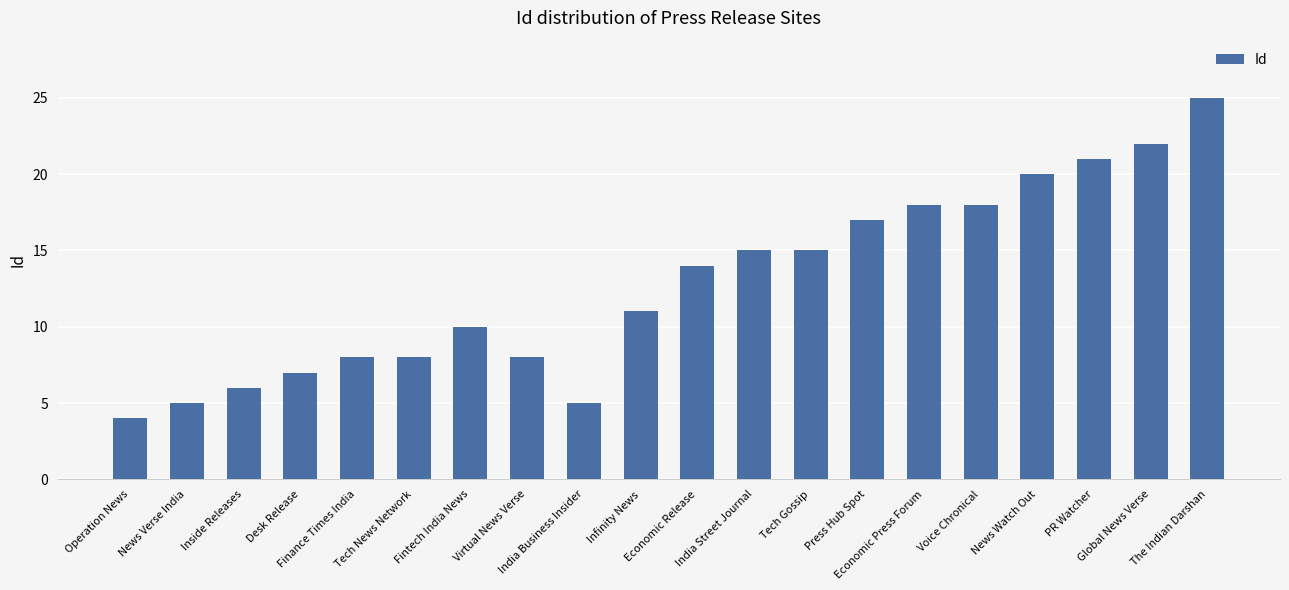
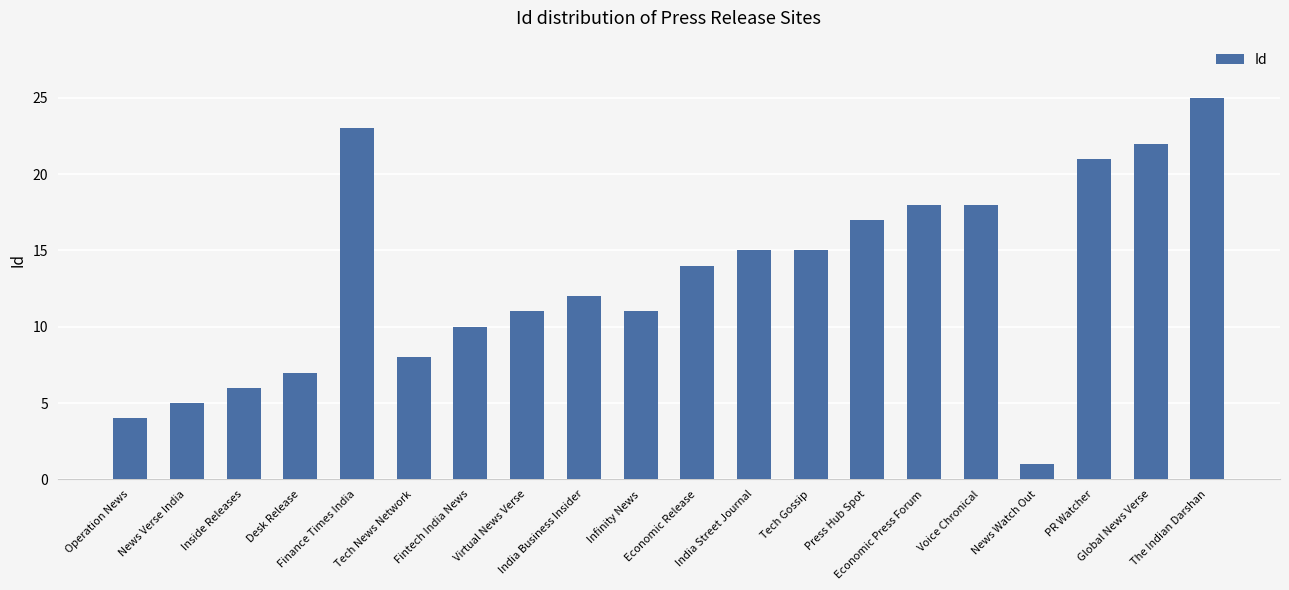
  {
    "Operation News": 4,
    "News Verse India": 5,
    "Inside Releases": 6,
    "Desk Release": 7,
-   "Finance Times India": 8,
+   "Finance Times India": 23,
    "Tech News Network": 8,
    "Fintech India News": 10,
-   "Virtual News Verse": 8,
-   "India Business Insider": 5,
+   "Virtual News Verse": 11,
+   "India Business Insider": 12,
    "Infinity News": 11,
    "Economic Release": 14,
    "India Street Journal": 15,
    "Tech Gossip": 15,
    "Press Hub Spot": 17,
    "Economic Press Forum": 18,
    "Voice Chronical": 18,
-   "News Watch Out": 20,
+   "News Watch Out": 1,
    "PR Watcher": 21,
    "Global News Verse": 22,
    "The Indian Darshan": 25
  }
